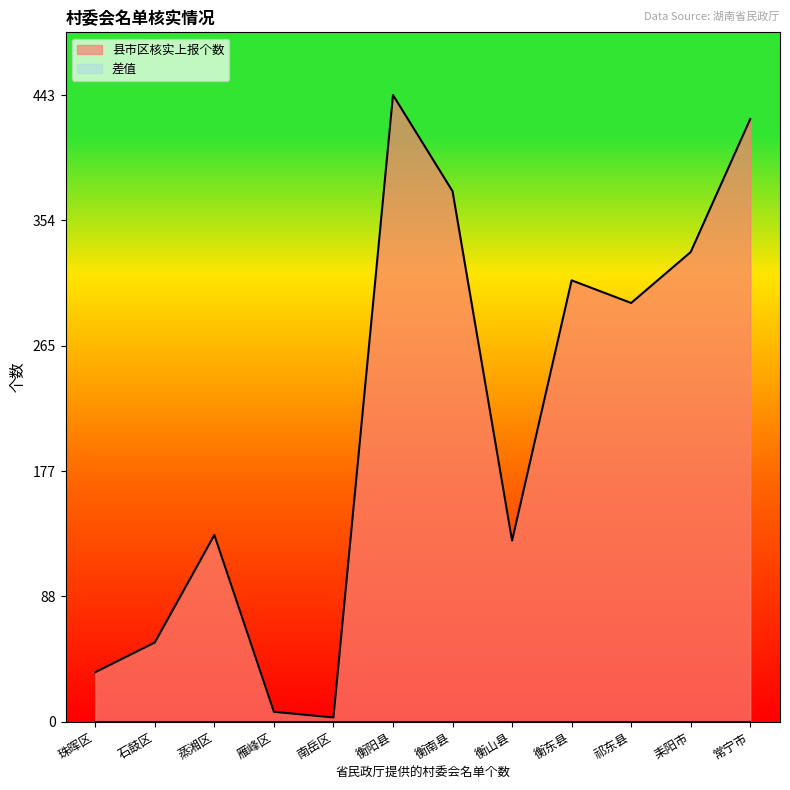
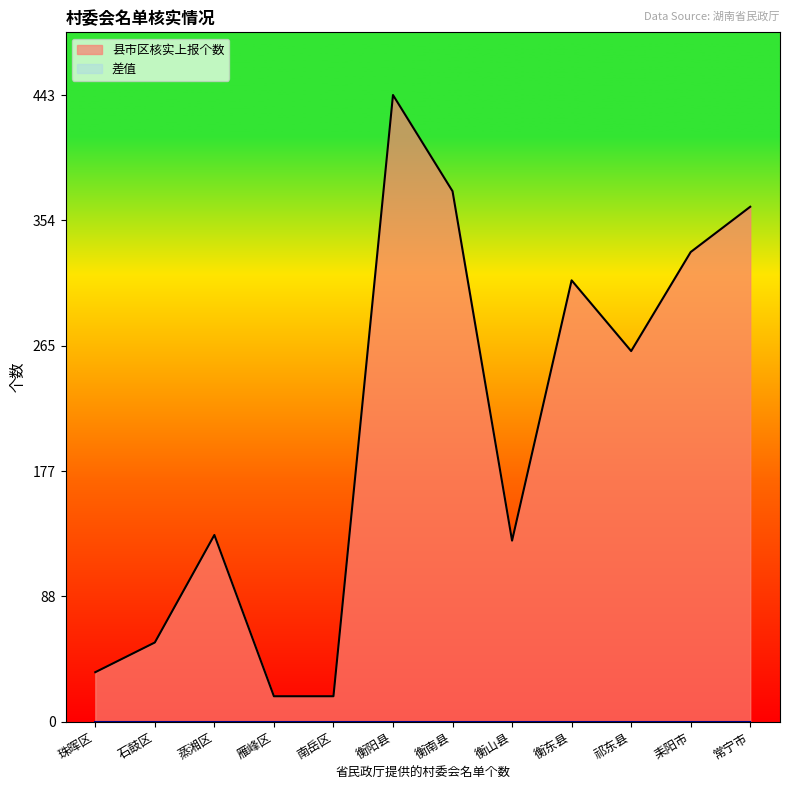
  {
    "县市区核实上报个数": {
      "珠晖区": 35,
      "石鼓区": 56,
      "蒸湘区": 132,
-     "雁峰区": 7,
-     "南岳区": 3,
+     "雁峰区": 18,
+     "南岳区": 18,
      "衡阳县": 443,
      "衡南县": 375,
      "衡山县": 128,
      "衡东县": 312,
-     "祁东县": 296,
+     "祁东县": 262,
      "耒阳市": 332,
-     "常宁市": 426
+     "常宁市": 364
    },
    "差值": {
      "珠晖区": 0,
      "石鼓区": 0,
      "蒸湘区": 0,
      "雁峰区": 0,
      "南岳区": 0,
      "衡阳县": 0,
      "衡南县": 0,
      "衡山县": 0,
      "衡东县": 0,
      "祁东县": 0,
      "耒阳市": 0,
      "常宁市": 0
    }
  }
